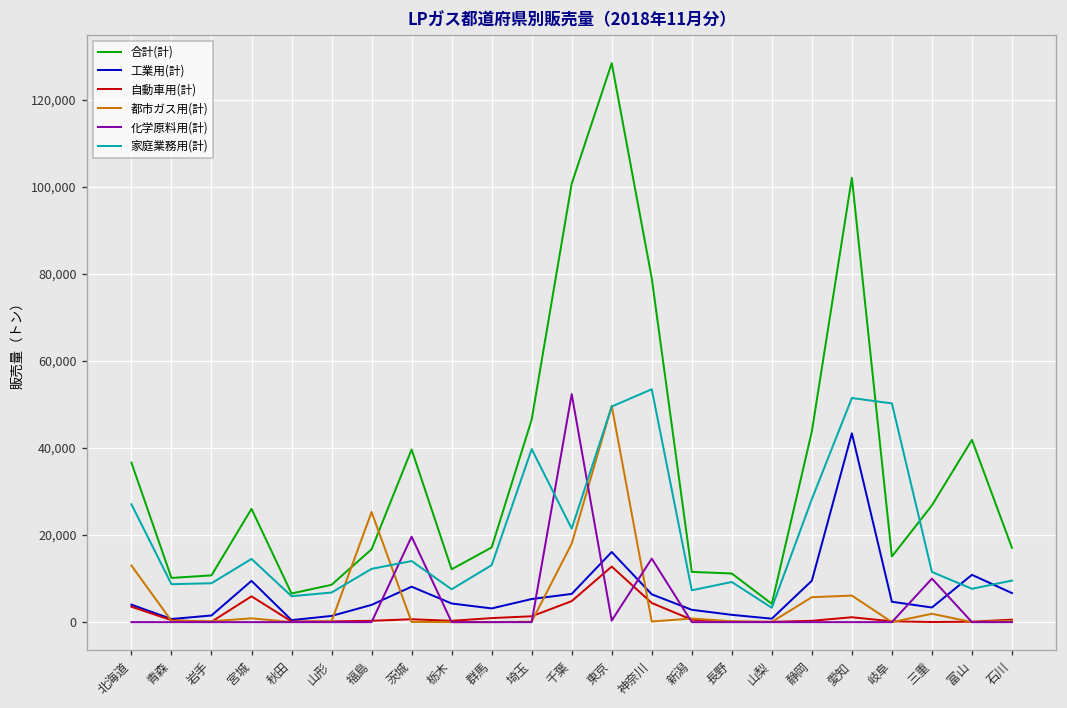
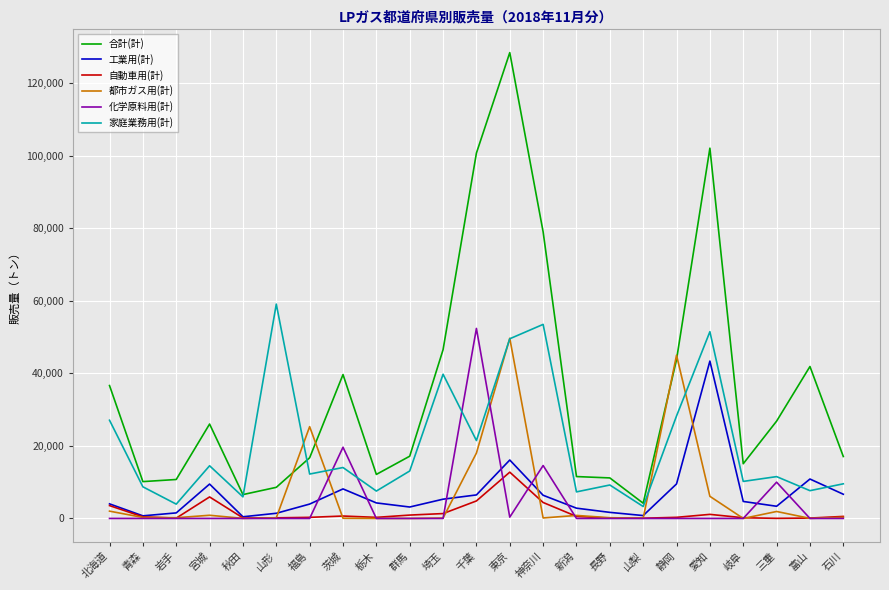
  {
    "合計(計)": {
      "北海道": "37,000",
      "青森": "10,000",
      "岩手": "11,000",
      "宮城": "26,000",
      "山形": "9,000",
      "福島": "17,000",
      "茨城": "40,000",
      "栃木": "12,000",
      "群馬": "17,000",
      "埼玉": "47,000",
      "千葉": "101,000",
      "東京": "128,000",
      "神奈川": "79,000",
      "新潟": "12,000",
      "長野": "11,000",
      "山梨": "4,000",
      "静岡": "44,000",
      "愛知": "102,000",
      "岐阜": "15,000",
      "三重": "27,000",
      "富山": "42,000",
      "石川": "17,000"
    },
    "工業用(計)": {
      "岩手": "2,000",
      "宮城": "9,000",
      "山形": "1,000",
      "福島": "4,000",
      "茨城": "8,000",
      "栃木": "4,000",
      "群馬": "3,000",
      "埼玉": "5,000",
      "千葉": "6,000",
      "東京": "16,000",
      "神奈川": "6,000",
      "新潟": "3,000",
      "長野": "2,000",
      "山梨": "1,000",
      "静岡": "10,000",
      "愛知": "43,000",
      "岐阜": "5,000",
      "三重": "3,000",
      "富山": "11,000",
      "石川": "7,000"
    },
    "自動車用(計)": {
      "宮城": "6,000",
      "群馬": "1,000",
      "埼玉": "1,000",
      "千葉": "5,000",
      "東京": "13,000",
      "神奈川": "4,000",
      "愛知": "1,000",
      "三重": "0"
    },
    "都市ガス用(計)": {
-     "北海道": "13,000",
+     "北海道": "2,000",
      "宮城": "1,000",
      "福島": "25,000",
      "千葉": "18,000",
      "神奈川": "0",
-     "静岡": "6,000",
+     "静岡": "45,000",
      "愛知": "6,000",
      "三重": "2,000"
    },
    "化学原料用(計)": {
      "北海道": "0",
      "宮城": "0",
      "茨城": "20,000",
      "千葉": "52,000",
      "東京": "0",
      "神奈川": "15,000",
      "愛知": "0",
      "三重": "10,000"
    },
    "家庭業務用(計)": {
      "北海道": "27,000",
      "青森": "9,000",
-     "岩手": "9,000",
+     "岩手": "4,000",
      "宮城": "15,000",
-     "山形": "7,000",
+     "山形": "59,000",
      "福島": "12,000",
      "茨城": "14,000",
      "栃木": "8,000",
      "群馬": "13,000",
      "埼玉": "40,000",
      "千葉": "21,000",
      "神奈川": "53,000",
      "新潟": "7,000",
      "長野": "9,000",
      "山梨": "3,000",
      "静岡": "28,000",
      "愛知": "51,000",
-     "岐阜": "50,000",
+     "岐阜": "10,000",
      "三重": "12,000",
      "富山": "8,000",
      "石川": "10,000"
    }
  }
